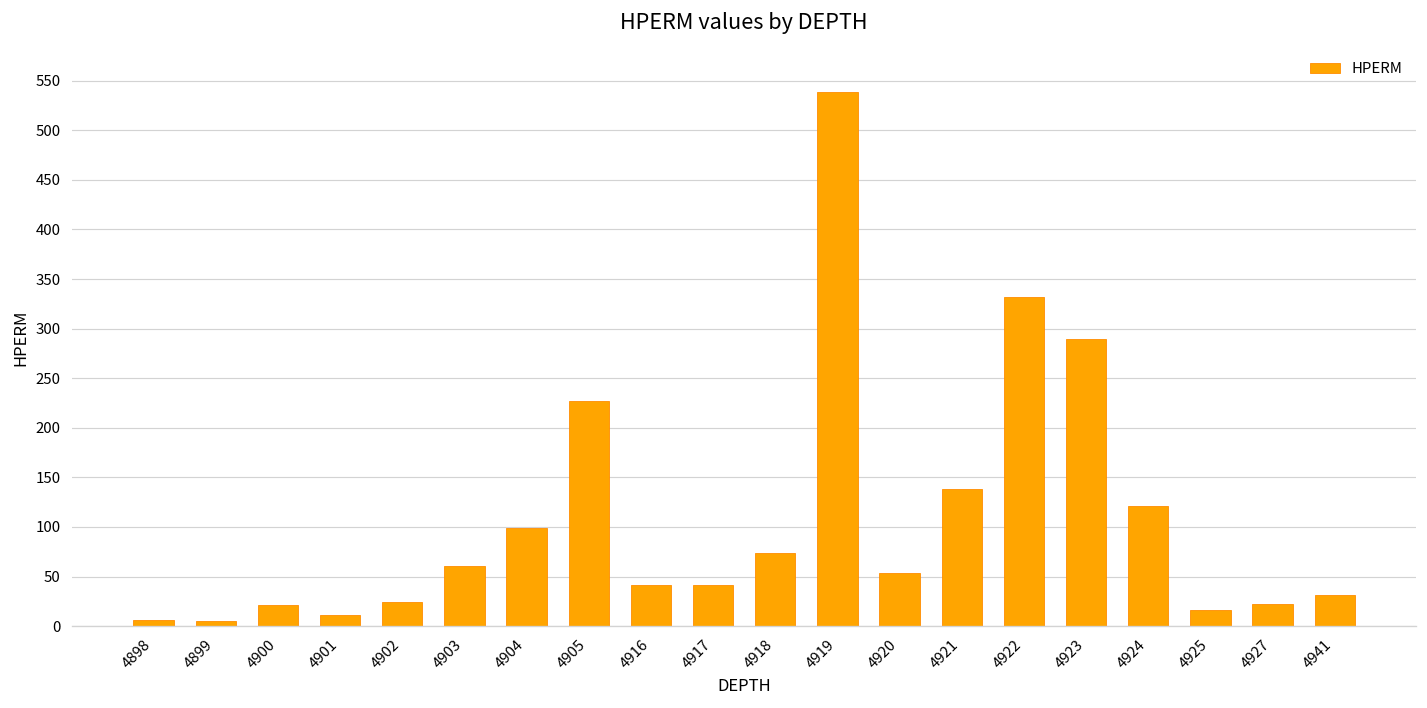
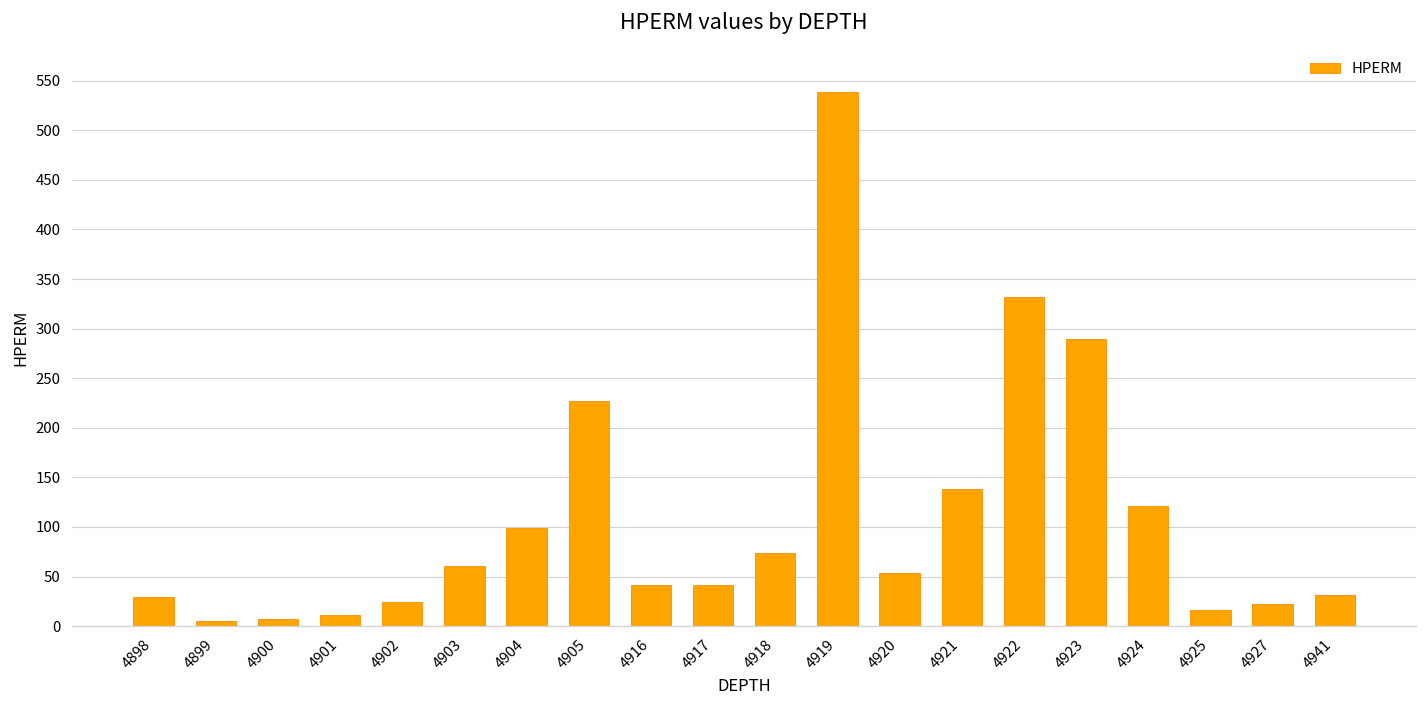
  {
-   "4898": 10,
+   "4898": 30,
    "4899": 10,
-   "4900": 20,
+   "4900": 10,
    "4901": 10,
    "4902": 20,
    "4903": 60,
    "4904": 100,
    "4905": 230,
    "4916": 40,
    "4917": 40,
    "4918": 70,
    "4919": 540,
    "4920": 50,
    "4921": 140,
    "4922": 330,
    "4923": 290,
    "4924": 120,
    "4925": 20,
    "4927": 20,
    "4941": 30
  }
